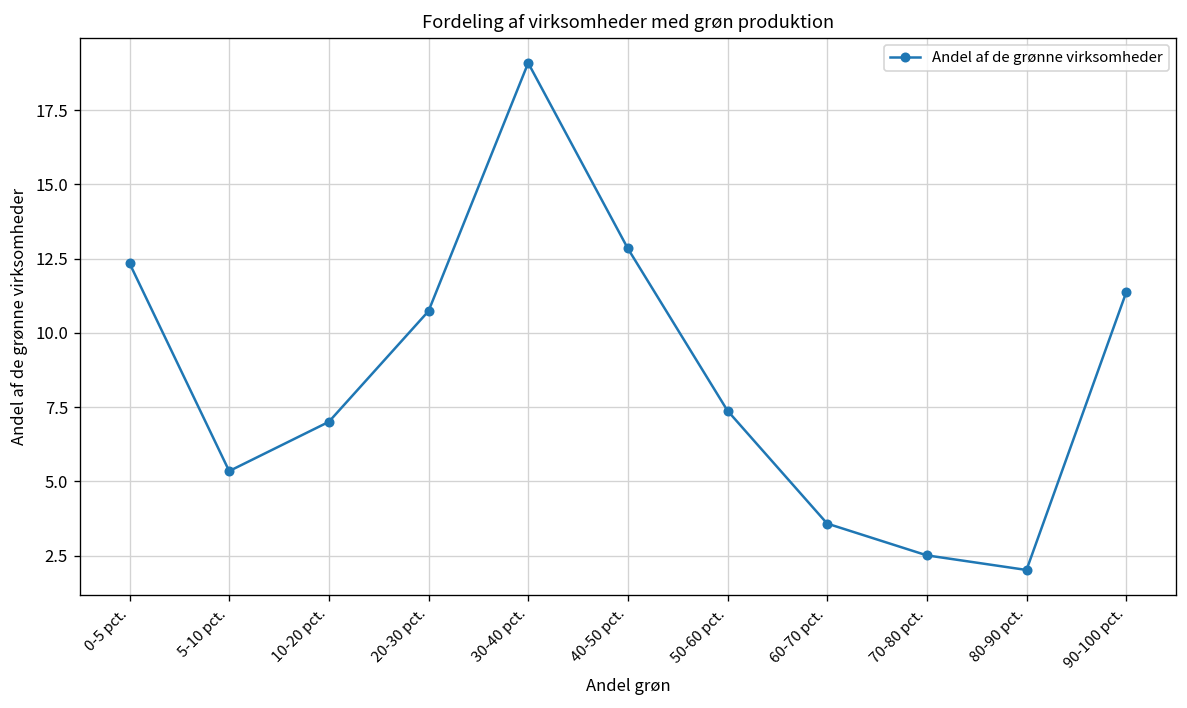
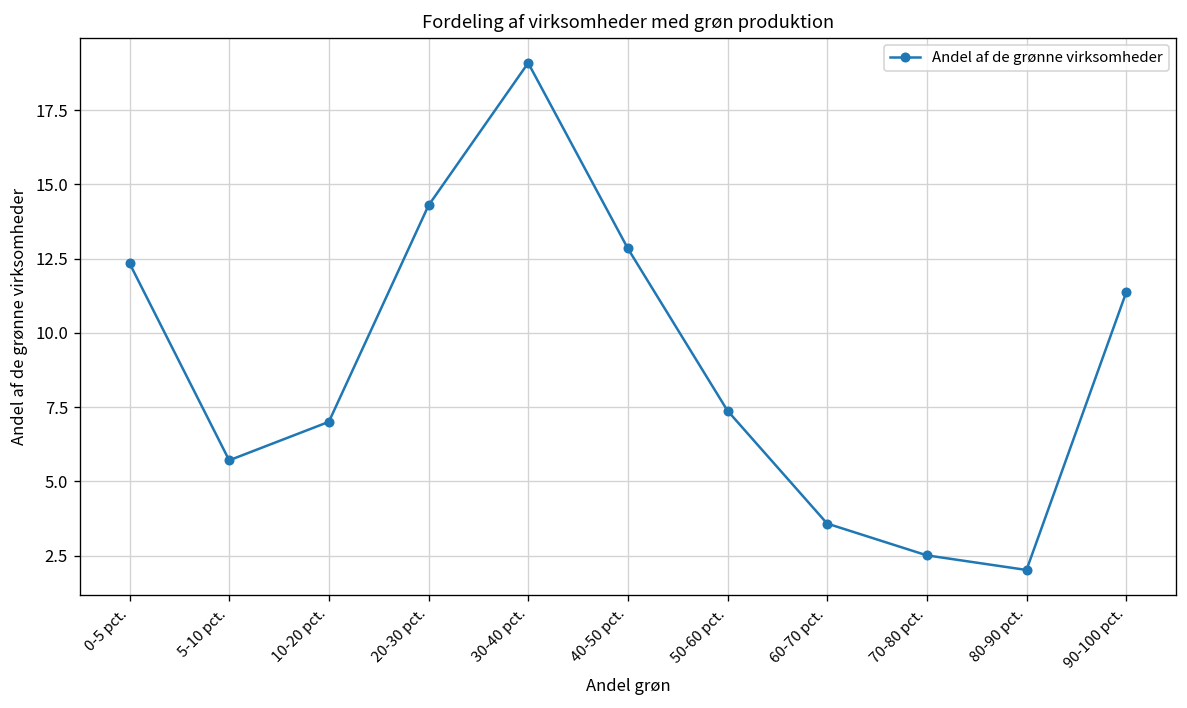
  {
    "0-5 pct.": 12.3,
-   "5-10 pct.": 5.3,
+   "5-10 pct.": 5.7,
    "10-20 pct.": 7.0,
-   "20-30 pct.": 10.7,
+   "20-30 pct.": 14.3,
    "30-40 pct.": 19.1,
    "40-50 pct.": 12.8,
    "50-60 pct.": 7.4,
    "60-70 pct.": 3.6,
    "70-80 pct.": 2.5,
    "80-90 pct.": 2.0,
    "90-100 pct.": 11.4
  }
